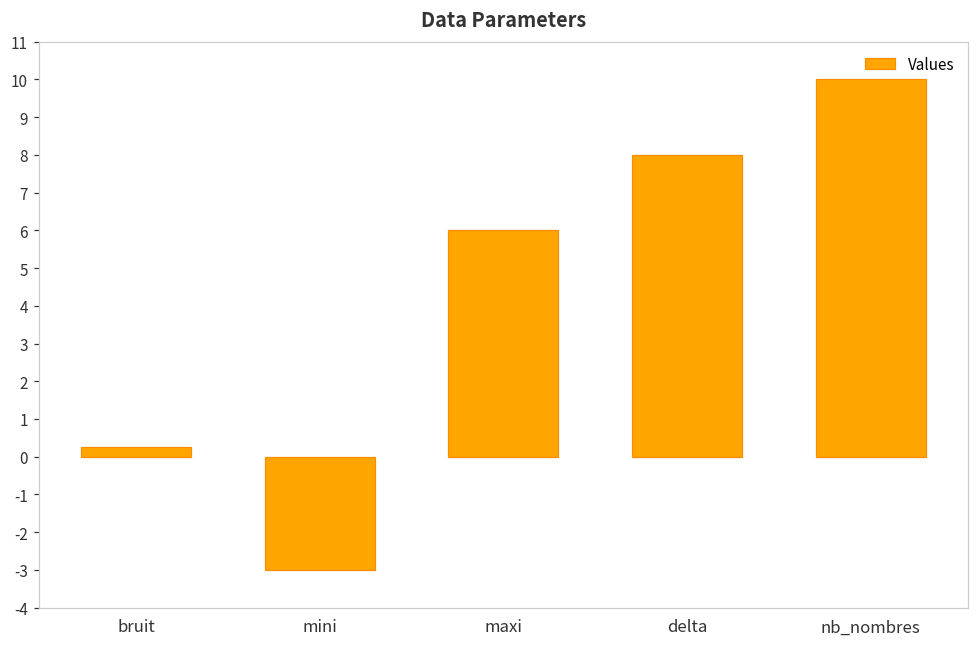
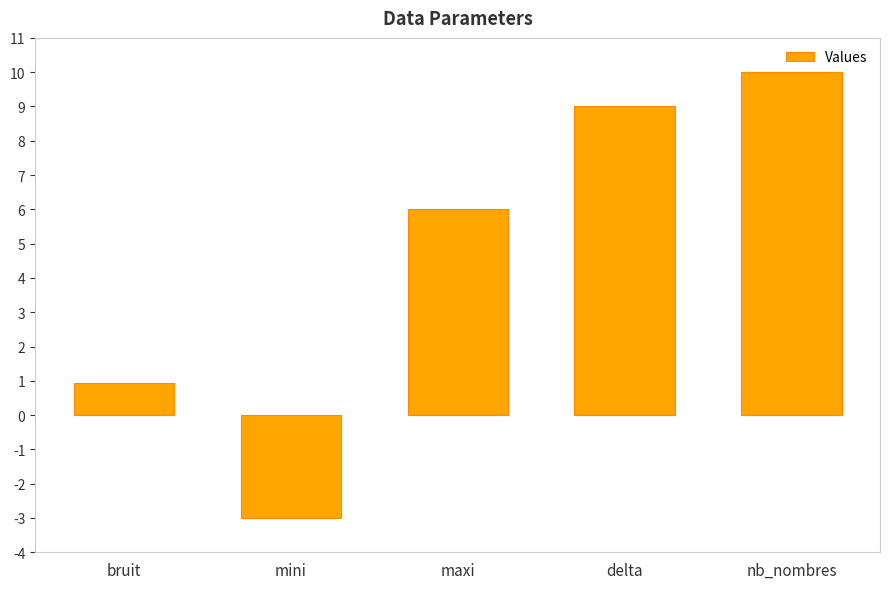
  {
-   "bruit": 0.3,
+   "bruit": 0.9,
    "mini": -3.0,
    "maxi": 6.0,
-   "delta": 8,
+   "delta": 9,
    "nb_nombres": 10.0
  }
